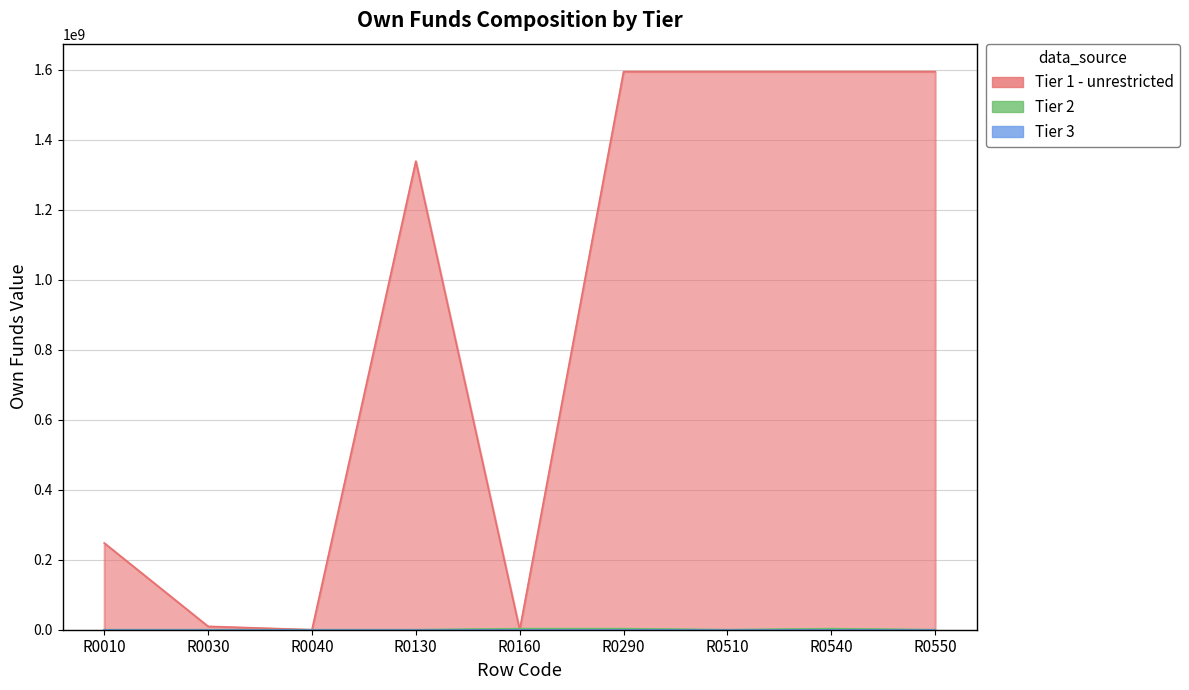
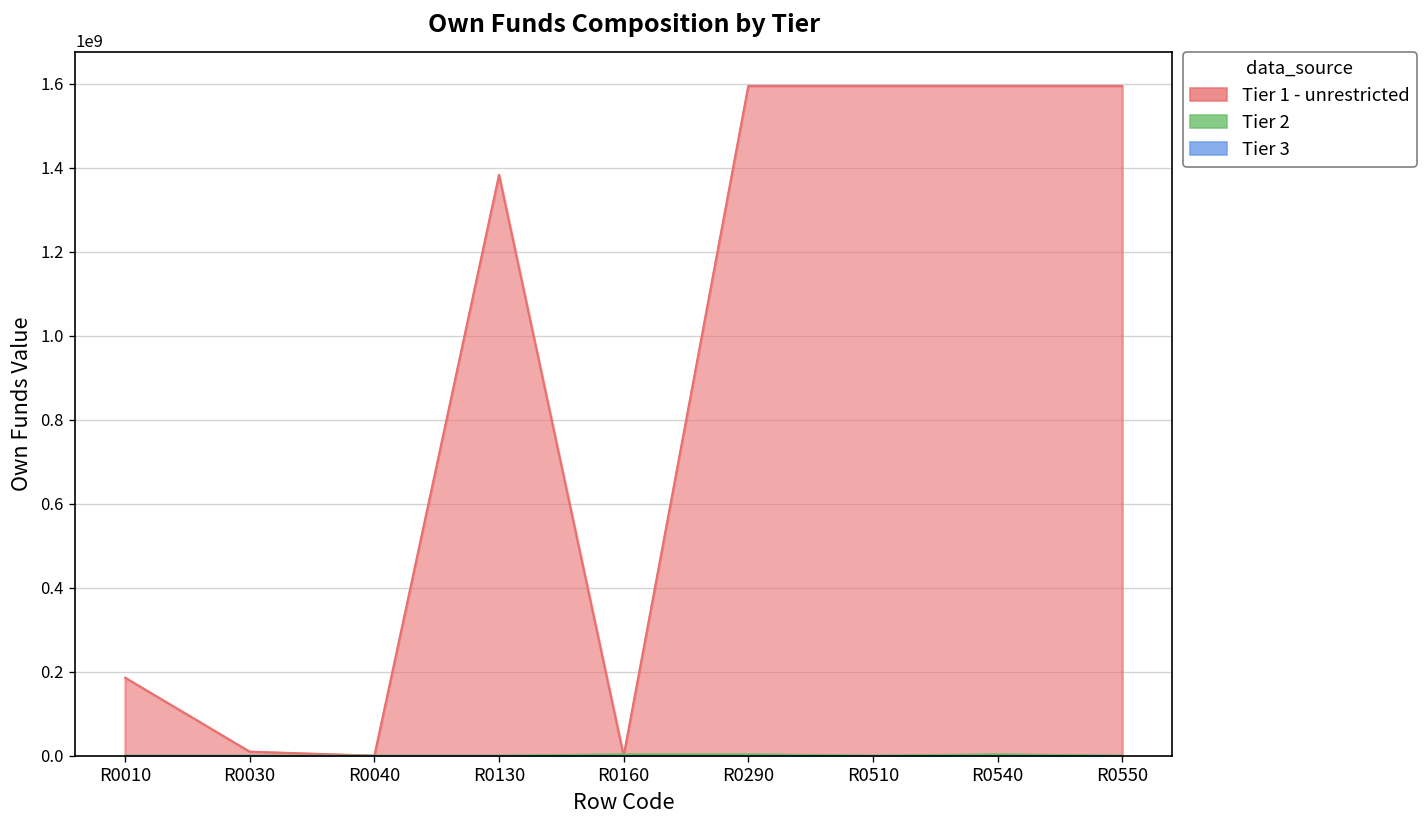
  {
    "Tier 1 - unrestricted": {
-     "R0010": 250000000,
+     "R0010": 190000000,
      "R0030": 10000000,
-     "R0130": 1340000000,
+     "R0130": 1380000000,
      "R0290": 1600000000,
      "R0510": 1600000000,
      "R0540": 1600000000,
      "R0550": 1600000000
    }
  }
